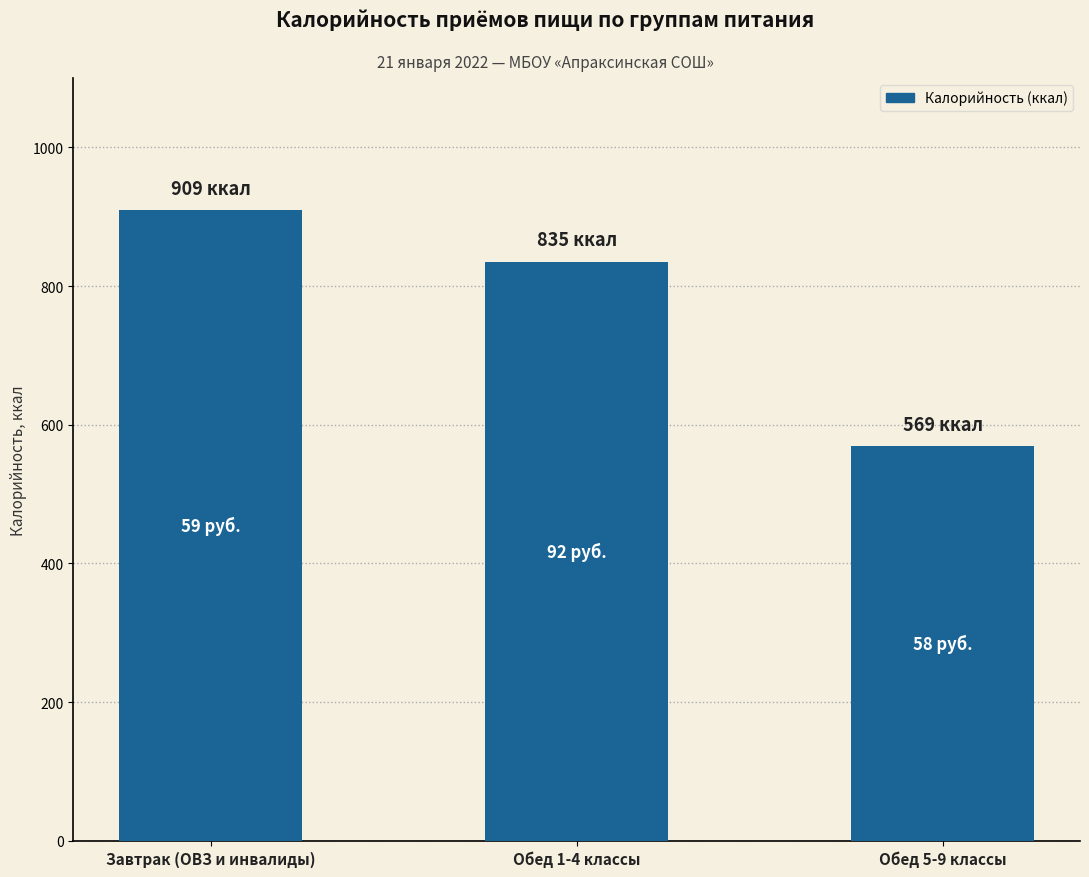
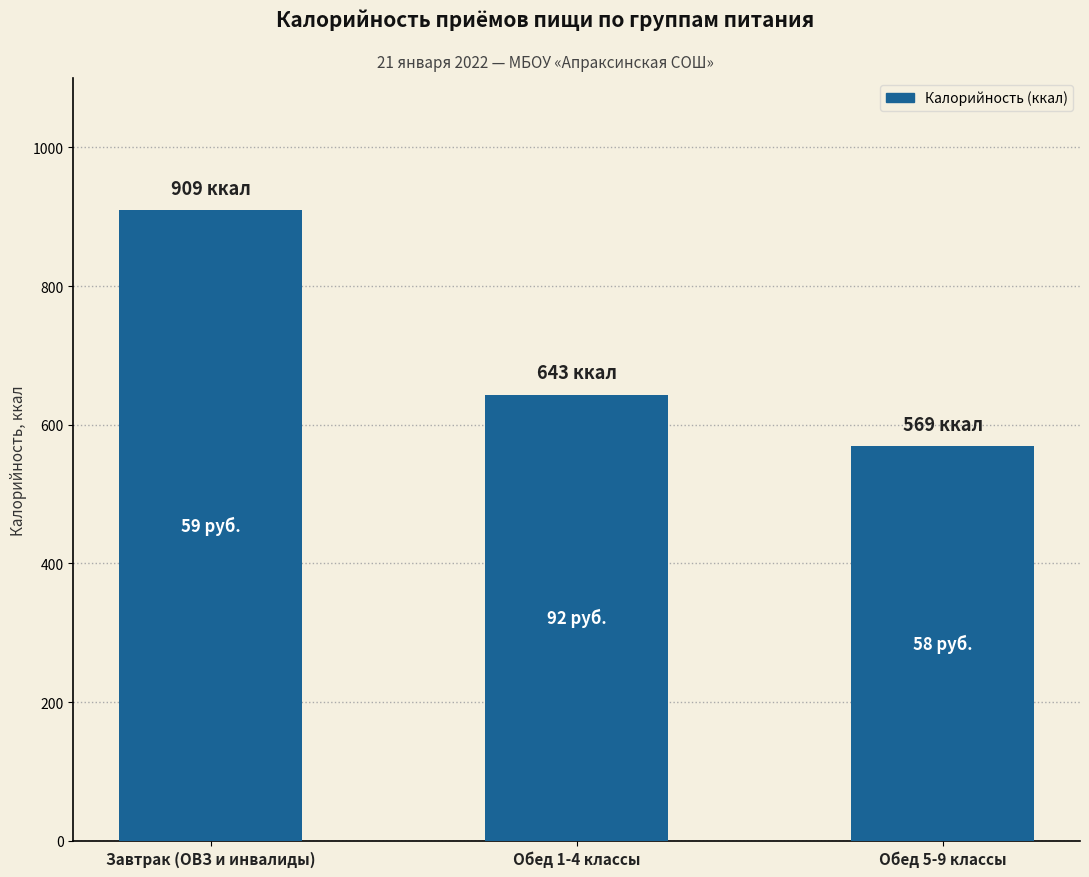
  {
    "Завтрак (ОВЗ и инвалиды)": 909,
-   "Обед 1-4 классы": 835,
+   "Обед 1-4 классы": 643,
    "Обед 5-9 классы": 569
  }
